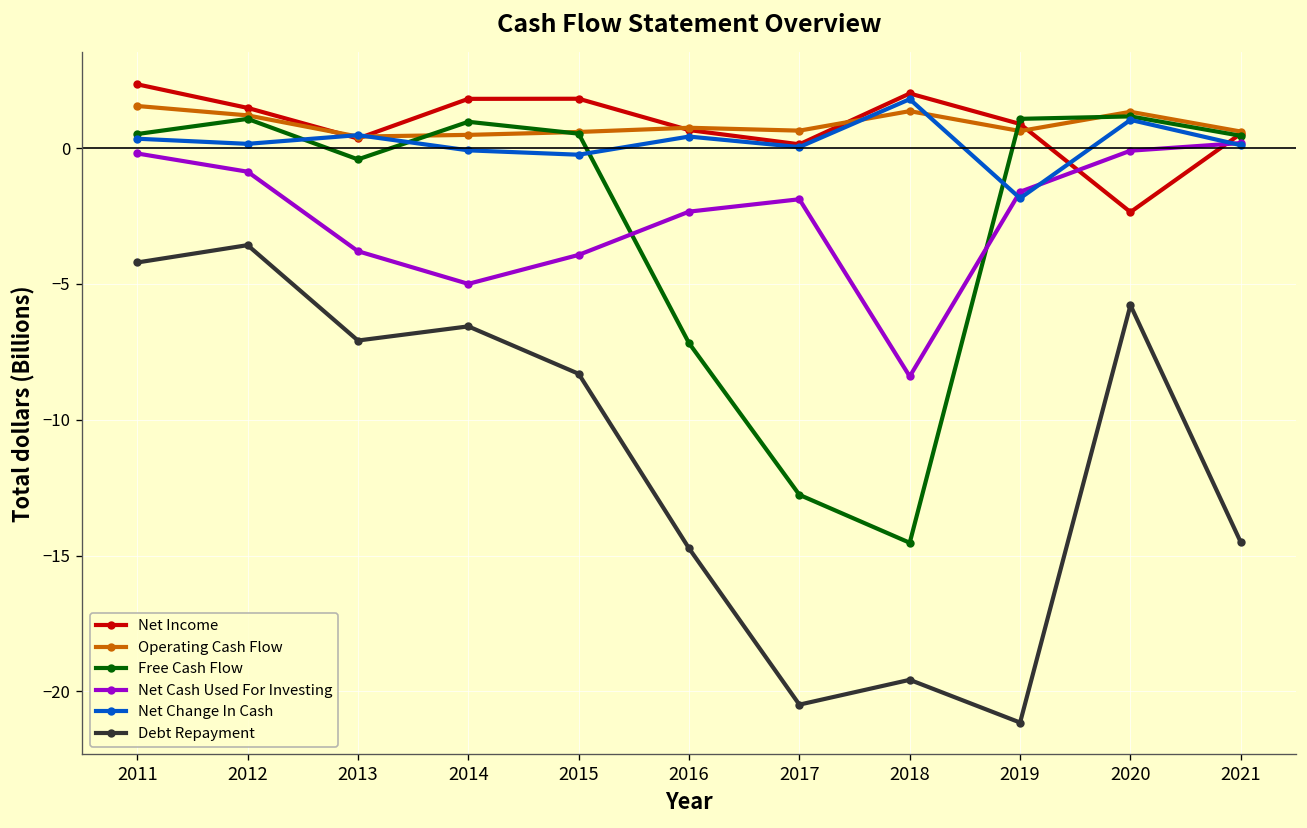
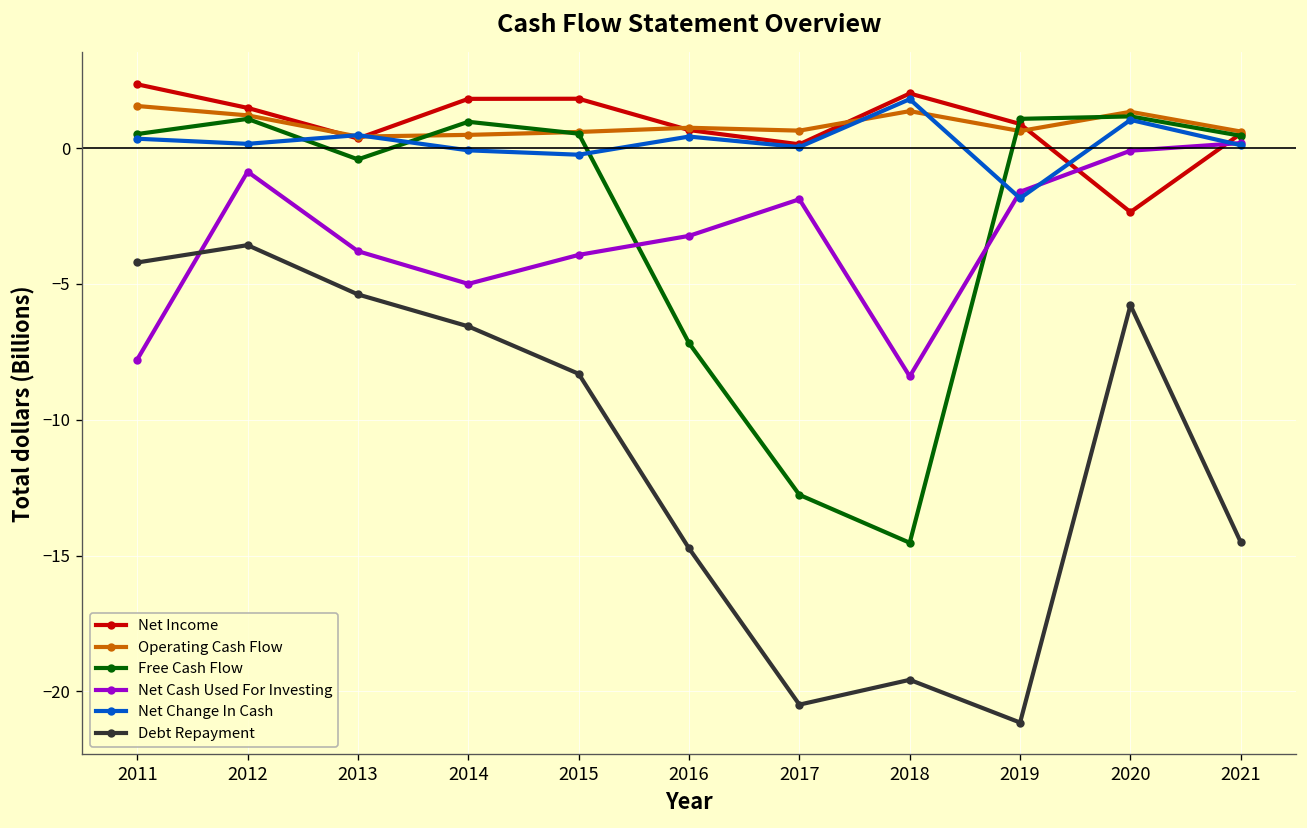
  {
    "Net Income": {
      "2011": 2.3,
      "2012": 1.5,
      "2014": 1.8,
      "2015": 1.8,
      "2018": 2.0,
      "2019": 0.9,
      "2020": -2.4
    },
    "Operating Cash Flow": {
      "2011": 1.5,
      "2012": 1.2,
      "2014": 0.5,
      "2017": 0.6,
      "2018": 1.4,
      "2019": 0.6,
      "2020": 1.3
    },
    "Free Cash Flow": {
      "2011": 0.5,
      "2012": 1.1,
      "2013": -0.4,
      "2014": 1.0,
      "2016": -7.2,
      "2017": -12.8,
      "2018": -14.5,
      "2019": 1.1,
      "2020": 1.2
    },
    "Net Cash Used For Investing": {
-     "2011": -0.2,
+     "2011": -7.8,
      "2012": -0.9,
      "2013": -3.8,
      "2014": -5.0,
      "2015": -3.9,
-     "2016": -2.3,
+     "2016": -3.2,
      "2017": -1.9,
      "2018": -8.4,
      "2019": -1.6,
      "2020": -0.1
    },
    "Net Change In Cash": {
      "2011": 0.3,
      "2012": 0.2,
      "2014": -0.1,
      "2015": -0.2,
      "2016": 0.4,
      "2018": 1.8,
      "2019": -1.9,
      "2020": 1.0
    },
    "Debt Repayment": {
      "2011": -4.2,
      "2012": -3.6,
-     "2013": -7.1,
+     "2013": -5.4,
      "2014": -6.6,
      "2015": -8.3,
      "2016": -14.7,
      "2017": -20.5,
      "2018": -19.6,
      "2019": -21.1,
      "2020": -5.8,
      "2021": -14.5
    }
  }
